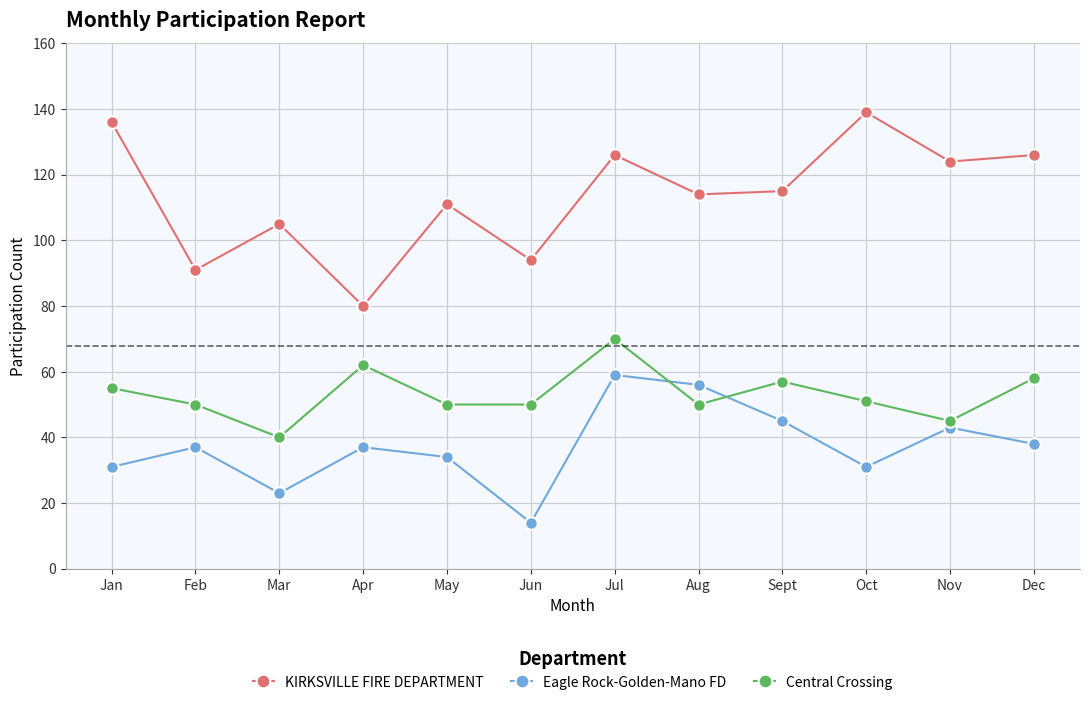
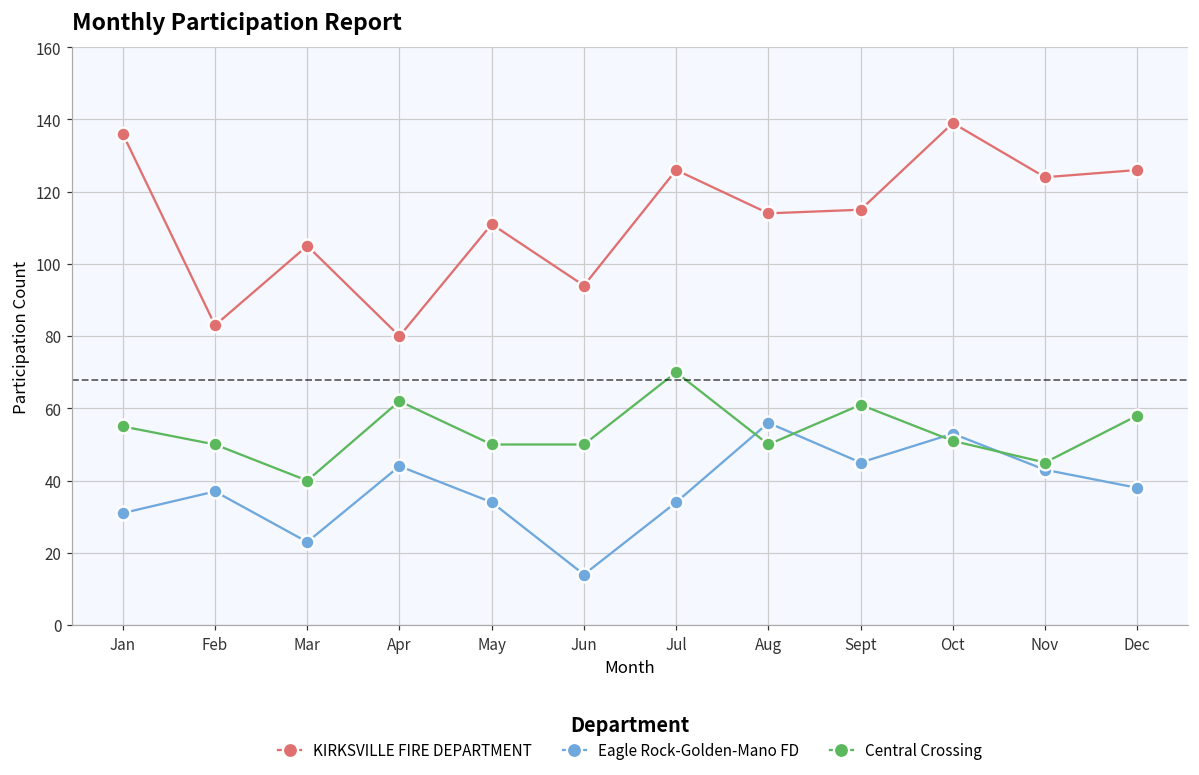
  {
    "KIRKSVILLE FIRE DEPARTMENT": {
      "Jan": 136,
-     "Feb": 91,
+     "Feb": 83,
      "Mar": 105,
      "Apr": 80,
      "May": 111,
      "Jun": 94,
      "Jul": 126,
      "Aug": 114,
      "Sept": 115,
      "Oct": 139,
      "Nov": 124,
      "Dec": 126
    },
    "Eagle Rock-Golden-Mano FD": {
      "Jan": 31,
      "Feb": 37,
      "Mar": 23,
-     "Apr": 37,
+     "Apr": 44,
      "May": 34,
      "Jun": 14,
-     "Jul": 59,
+     "Jul": 34,
      "Aug": 56,
      "Sept": 45,
-     "Oct": 31,
+     "Oct": 53,
      "Nov": 43,
      "Dec": 38
    },
    "Central Crossing": {
      "Jan": 55,
      "Feb": 50,
      "Mar": 40,
      "Apr": 62,
      "May": 50,
      "Jun": 50,
      "Jul": 70,
      "Aug": 50,
-     "Sept": 57,
+     "Sept": 61,
      "Oct": 51,
      "Nov": 45,
      "Dec": 58
    }
  }
